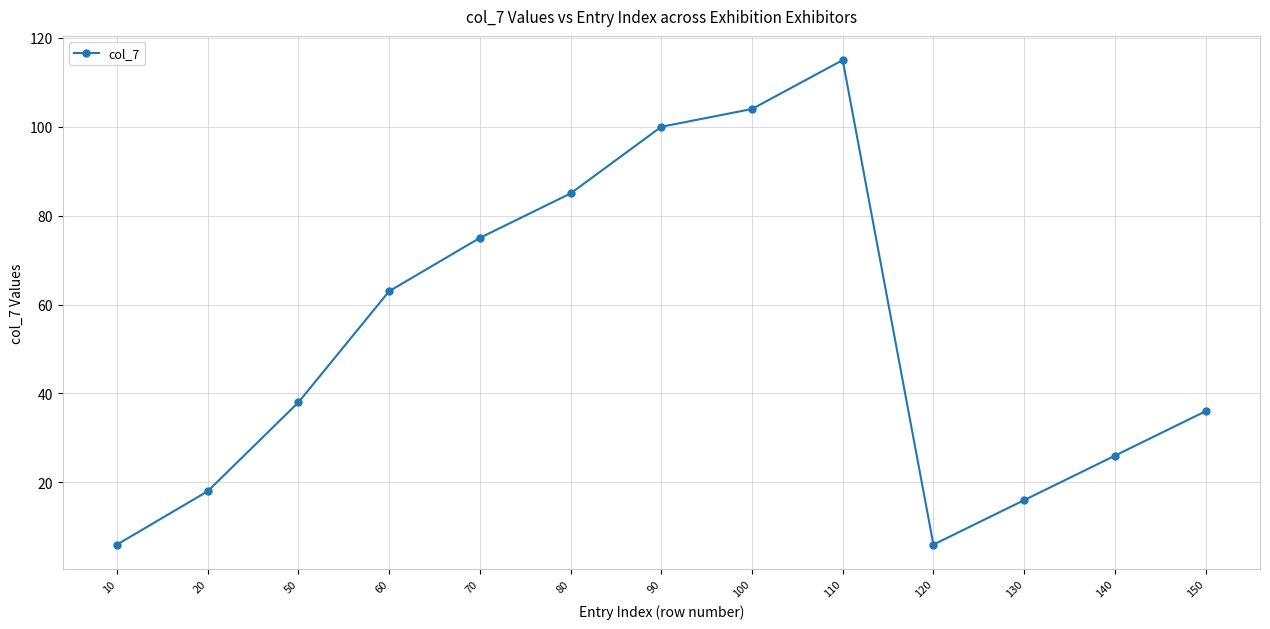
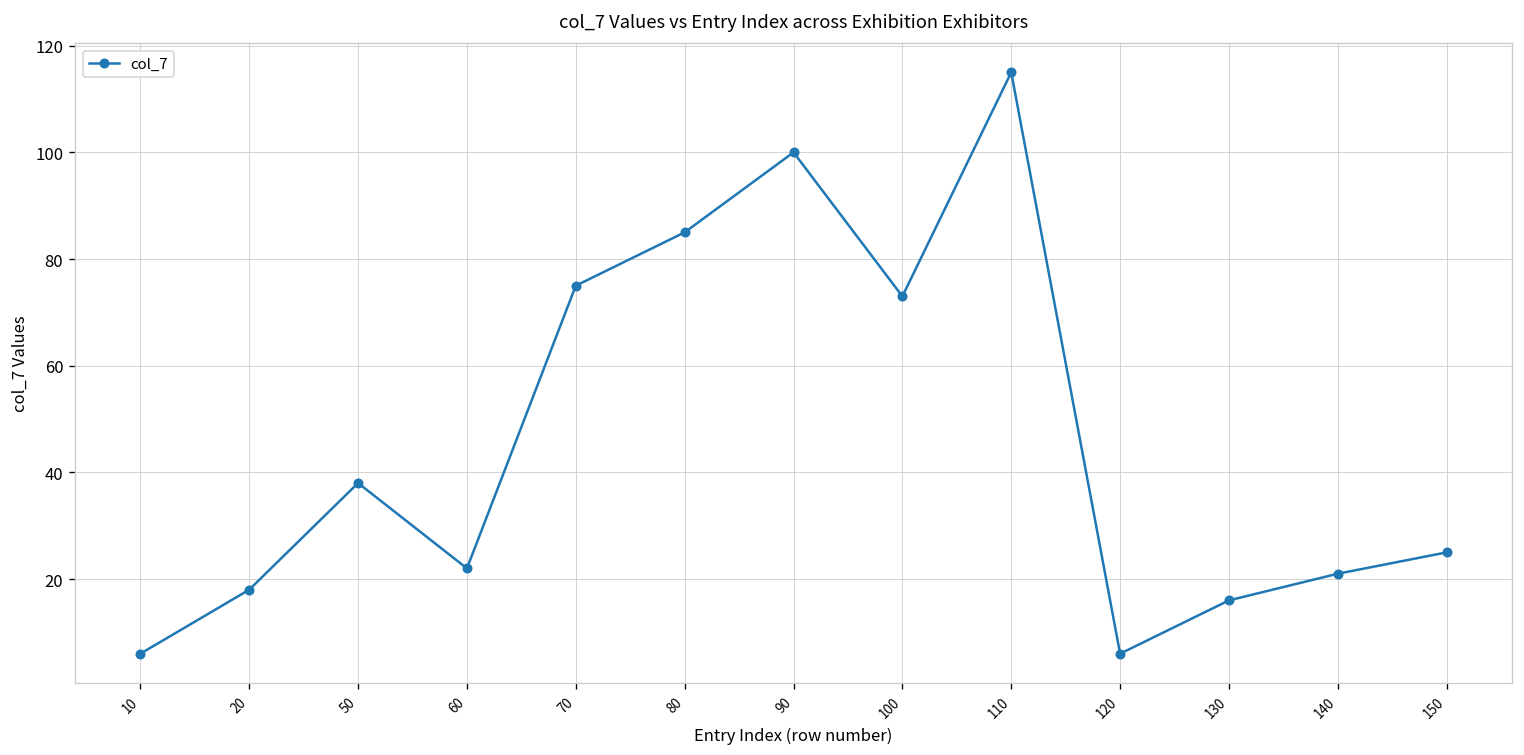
  {
    "10": 6,
    "20": 18,
    "50": 38,
-   "60": 63,
+   "60": 22,
    "70": 75,
    "80": 85,
    "90": 100,
-   "100": 104,
+   "100": 73,
    "110": 115,
    "120": 6,
    "130": 16,
-   "140": 26,
-   "150": 36
+   "140": 21,
+   "150": 25
  }
